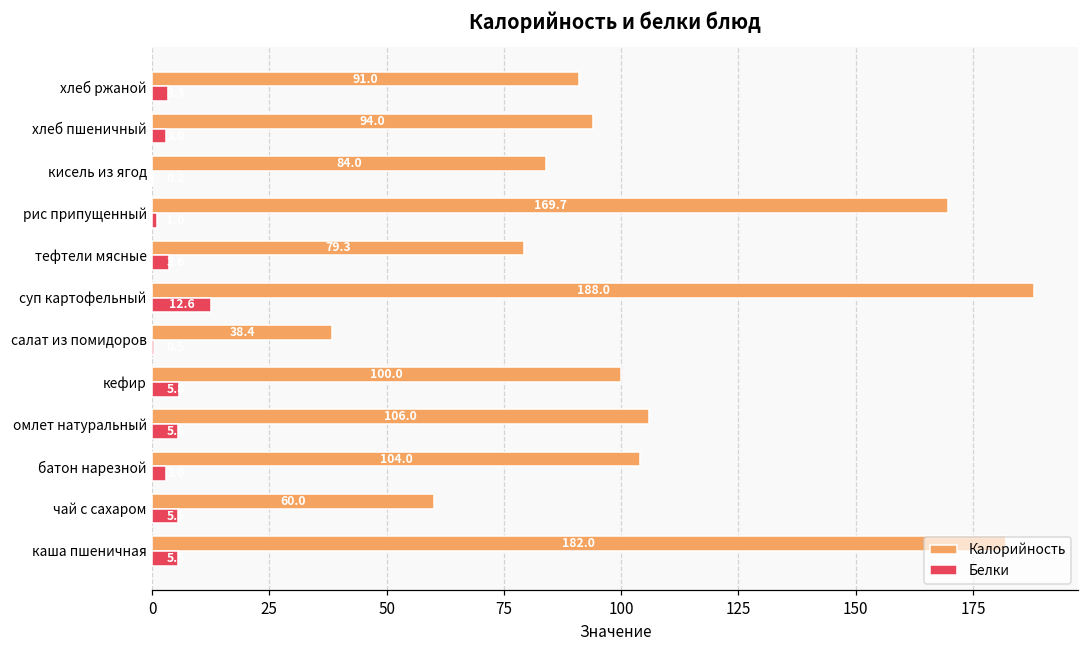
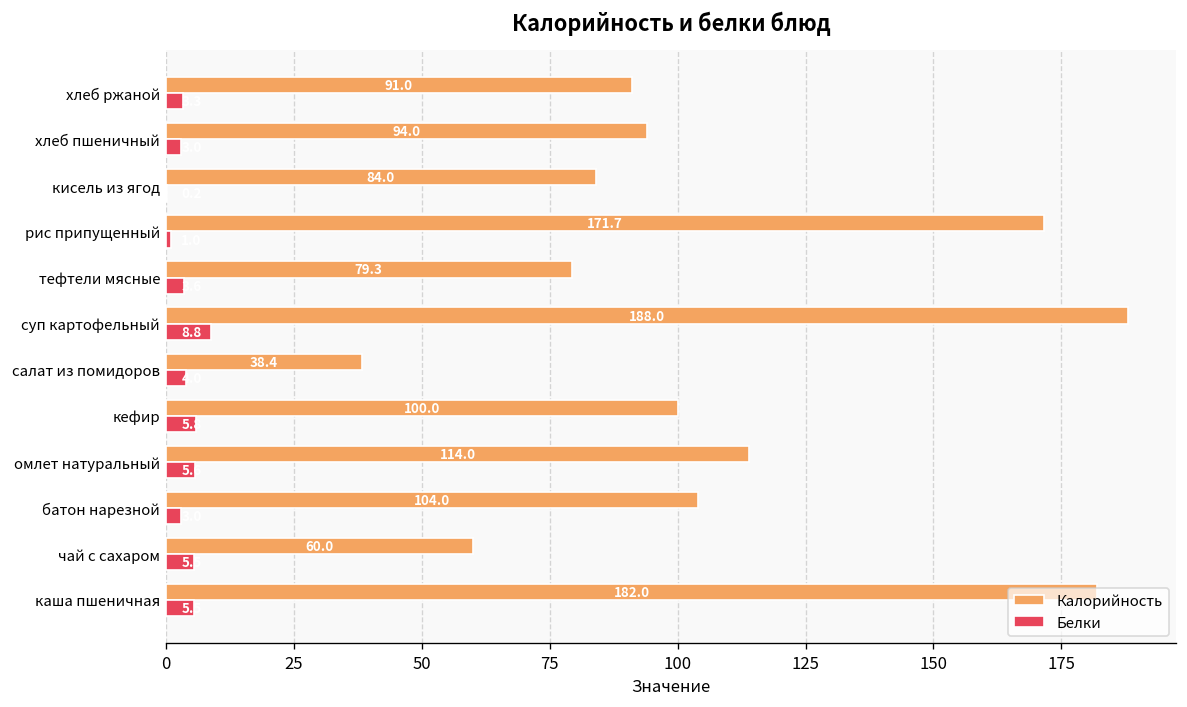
  {
    "Калорийность": {
      "хлеб ржаной": 91.0,
      "хлеб пшеничный": 94.0,
      "кисель из ягод": 84.0,
-     "рис припущенный": 169.7,
+     "рис припущенный": 171.7,
      "тефтели мясные": 79.3,
      "суп картофельный": 188.0,
      "салат из помидоров": 38.4,
      "кефир": 100.0,
-     "омлет натуральный": 106.0,
+     "омлет натуральный": 114.0,
      "батон нарезной": 104.0,
      "чай с сахаром": 60.0
    },
    "Белки": {
-     "суп картофельный": 12.6,
-     "салат из помидоров": 1,
+     "суп картофельный": 8.8,
+     "салат из помидоров": 4,
      "кефир": 5.8,
      "омлет натуральный": 5.6,
      "чай с сахаром": 5.5,
      "каша пшеничная": 5.5
    }
  }
